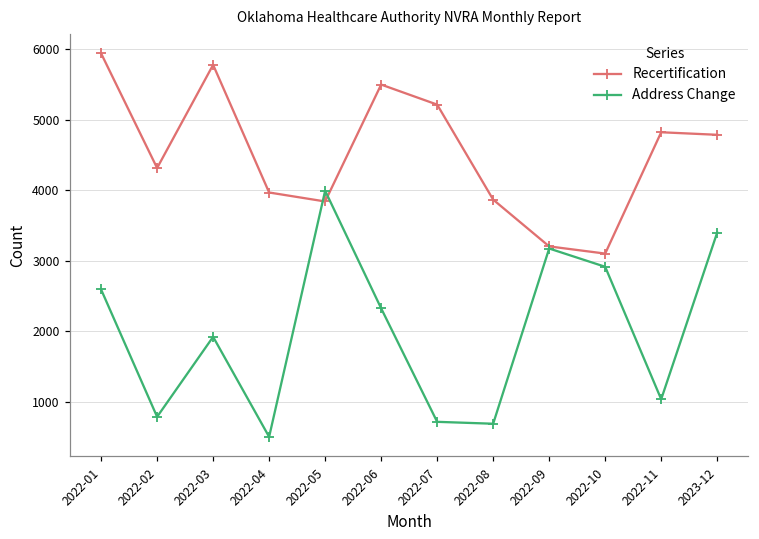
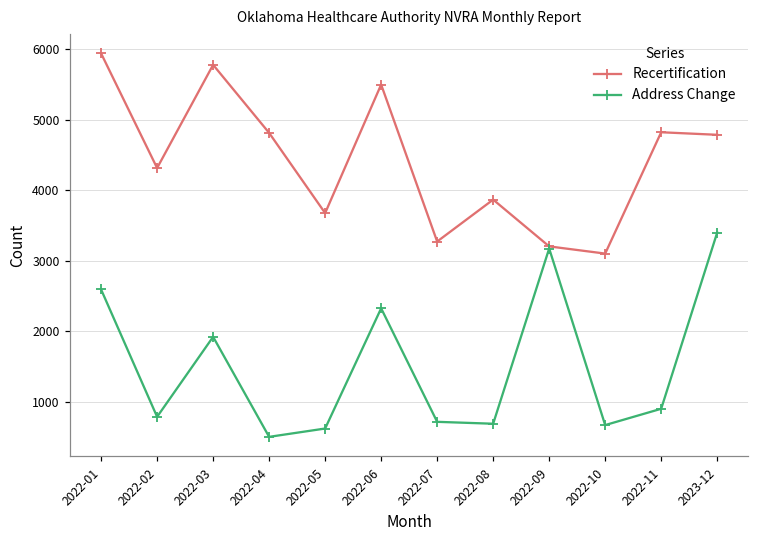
  {
    "Recertification": {
      "2022-01": 5900,
      "2022-02": 4300,
      "2022-03": 5800,
-     "2022-04": 4000,
-     "2022-05": 3800,
+     "2022-04": 4800,
+     "2022-05": 3700,
      "2022-06": 5500,
-     "2022-07": 5200,
+     "2022-07": 3300,
      "2022-08": 3900,
      "2022-10": 3100,
      "2022-11": 4800,
      "2023-12": 4800
    },
    "Address Change": {
      "2022-01": 2600,
      "2022-02": 800,
      "2022-03": 1900,
      "2022-04": 500,
-     "2022-05": 4000,
+     "2022-05": 600,
      "2022-06": 2300,
      "2022-07": 700,
      "2022-08": 700,
-     "2022-10": 2900,
-     "2022-11": 1000,
+     "2022-10": 700,
+     "2022-11": 900,
      "2023-12": 3400
    }
  }
